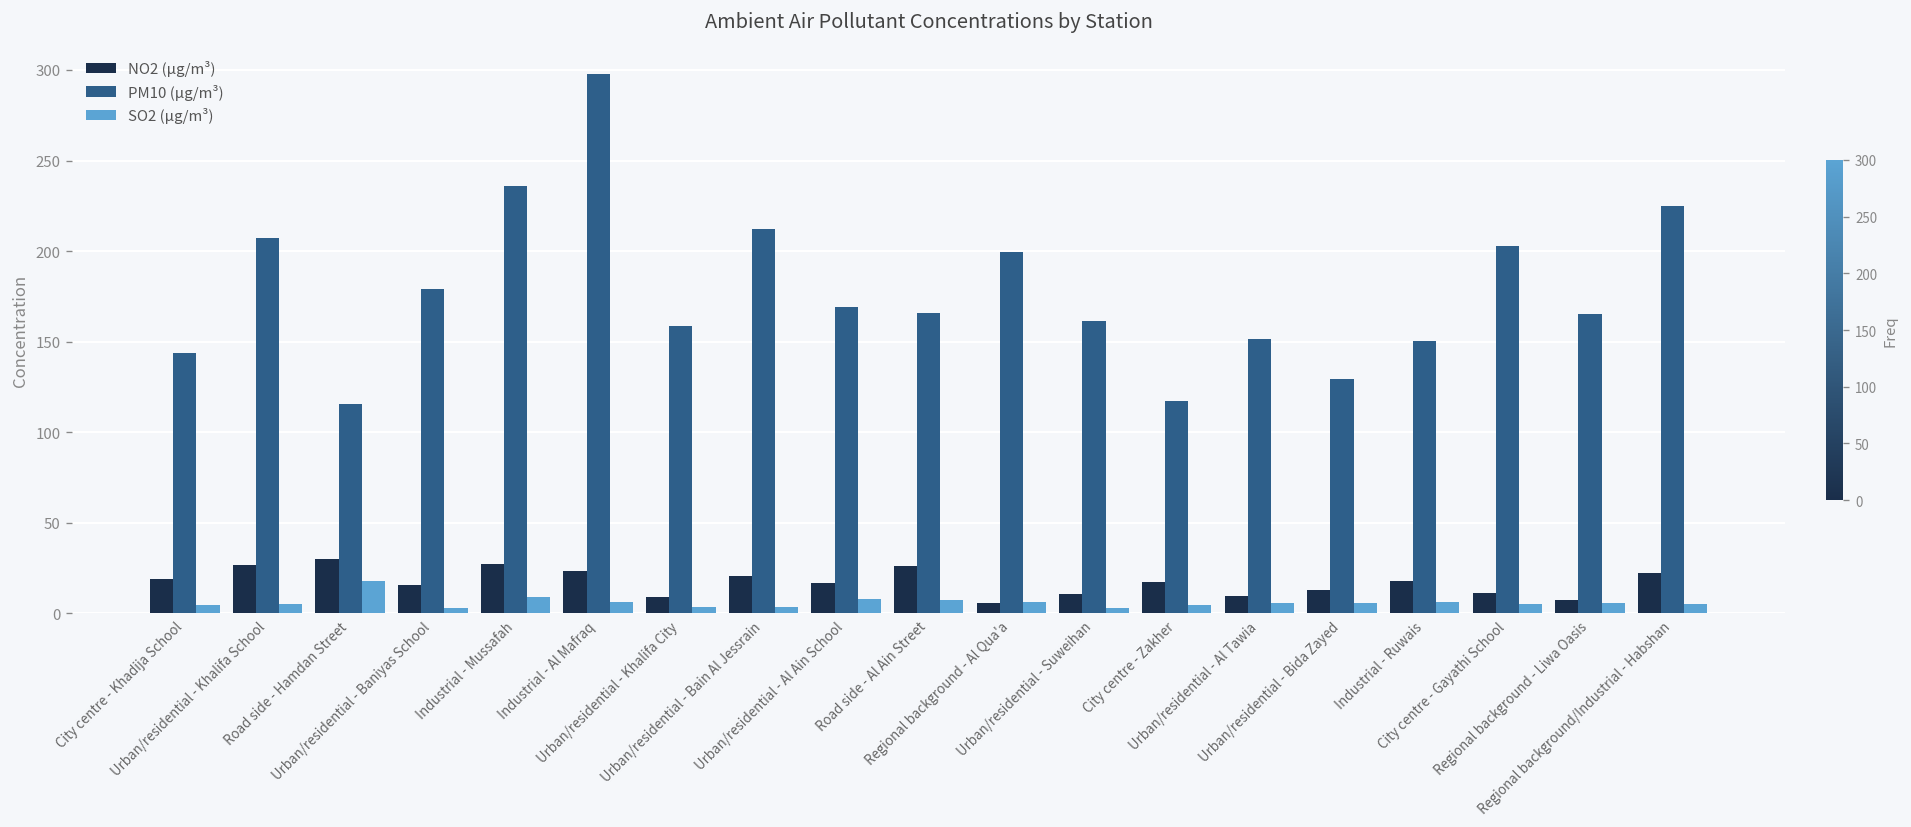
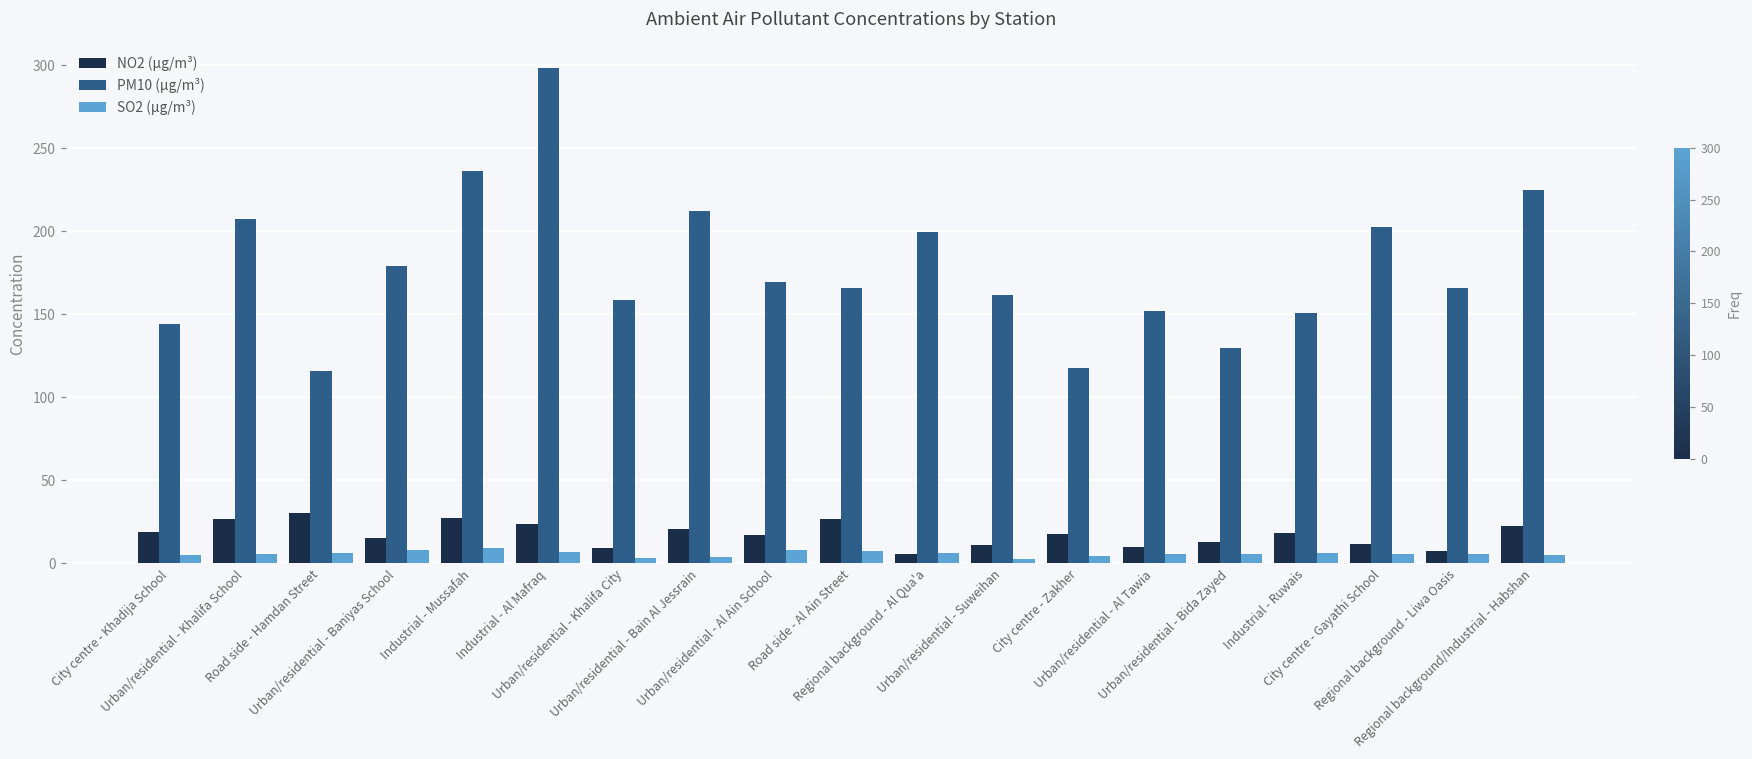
  {
    "NO2 (µg/m³)": {
      "City centre - Khadija School": 19,
      "Urban/residential - Khalifa School": 27,
      "Road side - Hamdan Street": 30,
      "Urban/residential - Baniyas School": 15,
      "Industrial - Mussafah": 27,
      "Industrial - Al Mafraq": 23,
      "Urban/residential - Khalifa City": 9,
      "Urban/residential - Bain Al Jessrain": 21,
      "Urban/residential - Al Ain School": 17,
      "Road side - Al Ain Street": 26,
      "Regional background - Al Qua'a": 6,
      "Urban/residential - Suweihan": 11,
      "City centre - Zakher": 17,
      "Urban/residential - Al Tawia": 10,
      "Urban/residential - Bida Zayed": 13,
      "Industrial - Ruwais": 18,
      "City centre - Gayathi School": 11,
      "Regional background - Liwa Oasis": 8,
      "Regional background/Industrial - Habshan": 23
    },
    "PM10 (µg/m³)": {
      "City centre - Khadija School": 144,
      "Urban/residential - Khalifa School": 207,
      "Road side - Hamdan Street": 116,
      "Urban/residential - Baniyas School": 179,
      "Industrial - Mussafah": 236,
      "Industrial - Al Mafraq": 298,
      "Urban/residential - Khalifa City": 159,
      "Urban/residential - Bain Al Jessrain": 212,
      "Urban/residential - Al Ain School": 169,
      "Road side - Al Ain Street": 166,
      "Regional background - Al Qua'a": 199,
      "Urban/residential - Suweihan": 161,
      "City centre - Zakher": 117,
      "Urban/residential - Al Tawia": 152,
      "Urban/residential - Bida Zayed": 130,
      "Industrial - Ruwais": 150,
      "City centre - Gayathi School": 203,
      "Regional background - Liwa Oasis": 166,
      "Regional background/Industrial - Habshan": 225
    },
    "SO2 (µg/m³)": {
      "City centre - Khadija School": 5,
      "Urban/residential - Khalifa School": 5,
-     "Road side - Hamdan Street": 18,
-     "Urban/residential - Baniyas School": 3,
+     "Road side - Hamdan Street": 6,
+     "Urban/residential - Baniyas School": 8,
      "Industrial - Mussafah": 9,
      "Industrial - Al Mafraq": 7,
      "Urban/residential - Khalifa City": 3,
      "Urban/residential - Bain Al Jessrain": 4,
      "Urban/residential - Al Ain School": 8,
      "Road side - Al Ain Street": 7,
      "Regional background - Al Qua'a": 6,
      "Urban/residential - Suweihan": 3,
      "City centre - Zakher": 5,
      "Urban/residential - Al Tawia": 6,
      "Urban/residential - Bida Zayed": 6,
      "Industrial - Ruwais": 6,
      "City centre - Gayathi School": 5,
      "Regional background - Liwa Oasis": 6,
      "Regional background/Industrial - Habshan": 5
    }
  }
